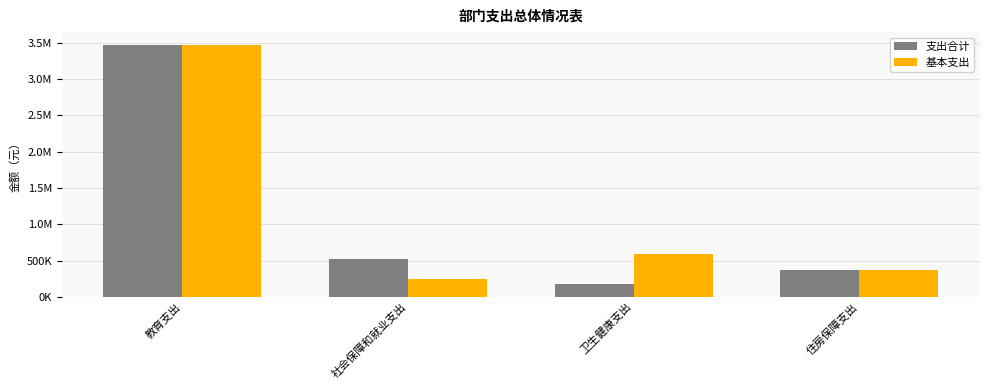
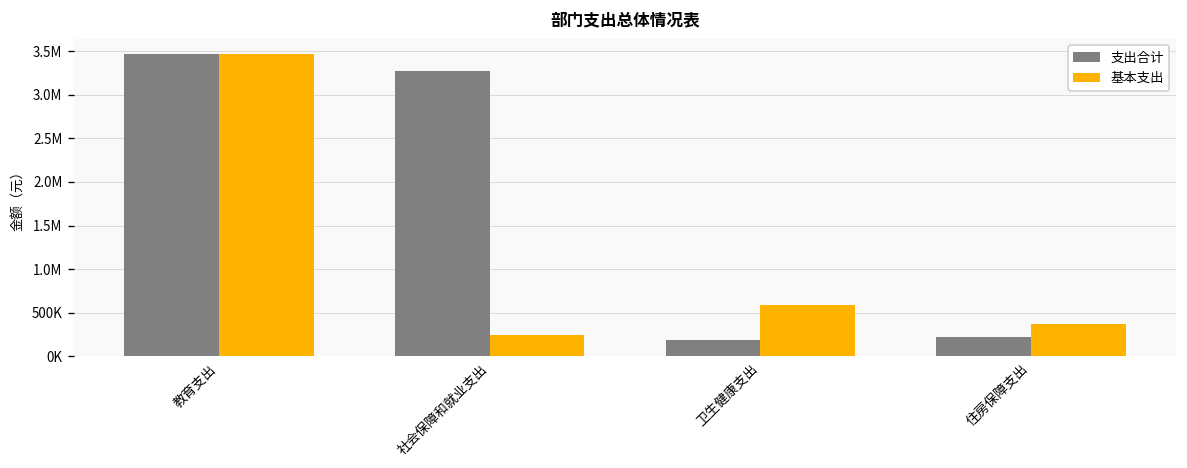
  {
    "支出合计": {
      "教育支出": 3500000,
-     "社会保障和就业支出": 500000,
+     "社会保障和就业支出": 3300000,
      "卫生健康支出": 200000,
-     "住房保障支出": 400000
+     "住房保障支出": 200000
    },
    "基本支出": {
      "教育支出": 3500000,
      "社会保障和就业支出": 200000,
      "卫生健康支出": 600000,
      "住房保障支出": 400000
    }
  }
